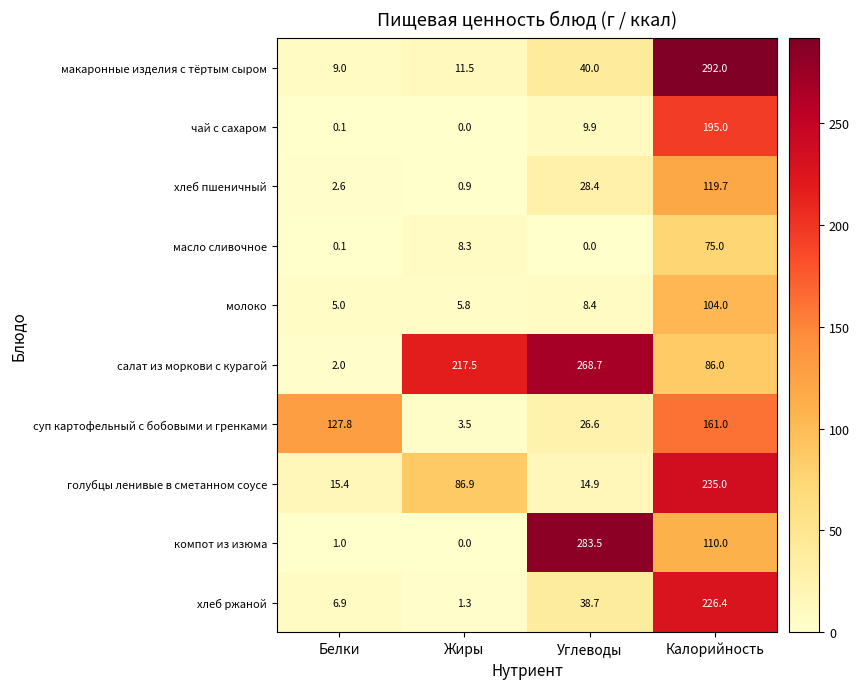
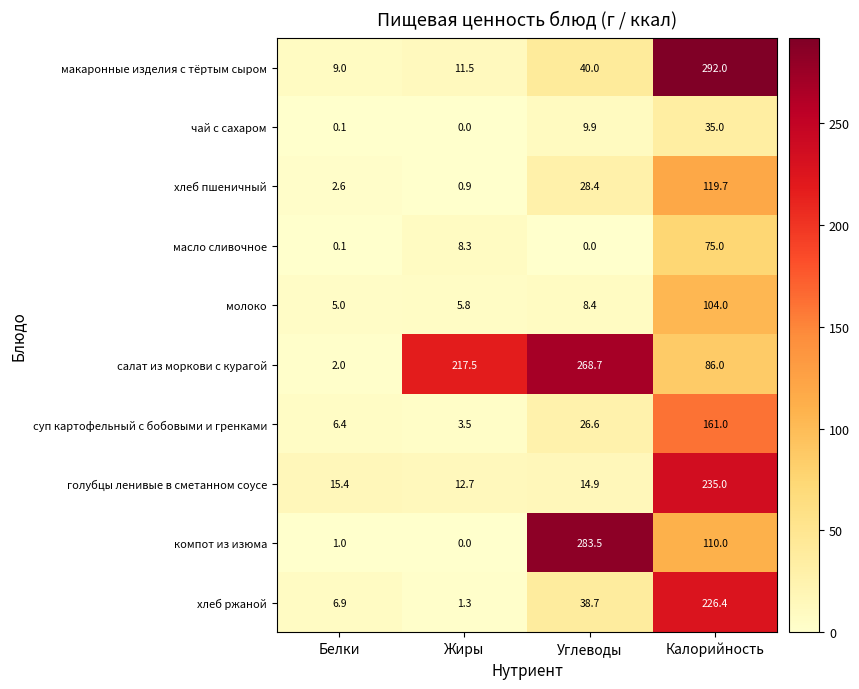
  {
    "макаронные изделия с тёртым сыром": {
      "Белки": 9.0,
      "Жиры": 11.5,
      "Углеводы": 40.0,
      "Калорийность": 292.0
    },
    "чай с сахаром": {
      "Белки": 0.1,
      "Жиры": 0.0,
      "Углеводы": 9.9,
-     "Калорийность": 195.0
+     "Калорийность": 35.0
    },
    "хлеб пшеничный": {
      "Белки": 2.6,
      "Жиры": 0.9,
      "Углеводы": 28.4,
      "Калорийность": 119.7
    },
    "масло сливочное": {
      "Белки": 0.1,
      "Жиры": 8.3,
      "Углеводы": 0.0,
      "Калорийность": 75.0
    },
    "молоко": {
      "Белки": 5.0,
      "Жиры": 5.8,
      "Углеводы": 8.4,
      "Калорийность": 104.0
    },
    "салат из моркови с курагой": {
      "Белки": 2.0,
      "Жиры": 217.5,
      "Углеводы": 268.7,
      "Калорийность": 86.0
    },
    "суп картофельный с бобовыми и гренками": {
-     "Белки": 127.8,
+     "Белки": 6.4,
      "Жиры": 3.5,
      "Углеводы": 26.6,
      "Калорийность": 161.0
    },
    "голубцы ленивые в сметанном соусе": {
      "Белки": 15.4,
-     "Жиры": 86.9,
+     "Жиры": 12.7,
      "Углеводы": 14.9,
      "Калорийность": 235.0
    },
    "компот из изюма": {
      "Белки": 1.0,
      "Жиры": 0.0,
      "Углеводы": 283.5,
      "Калорийность": 110.0
    },
    "хлеб ржаной": {
      "Белки": 6.9,
      "Жиры": 1.3,
      "Углеводы": 38.7,
      "Калорийность": 226.4
    }
  }
